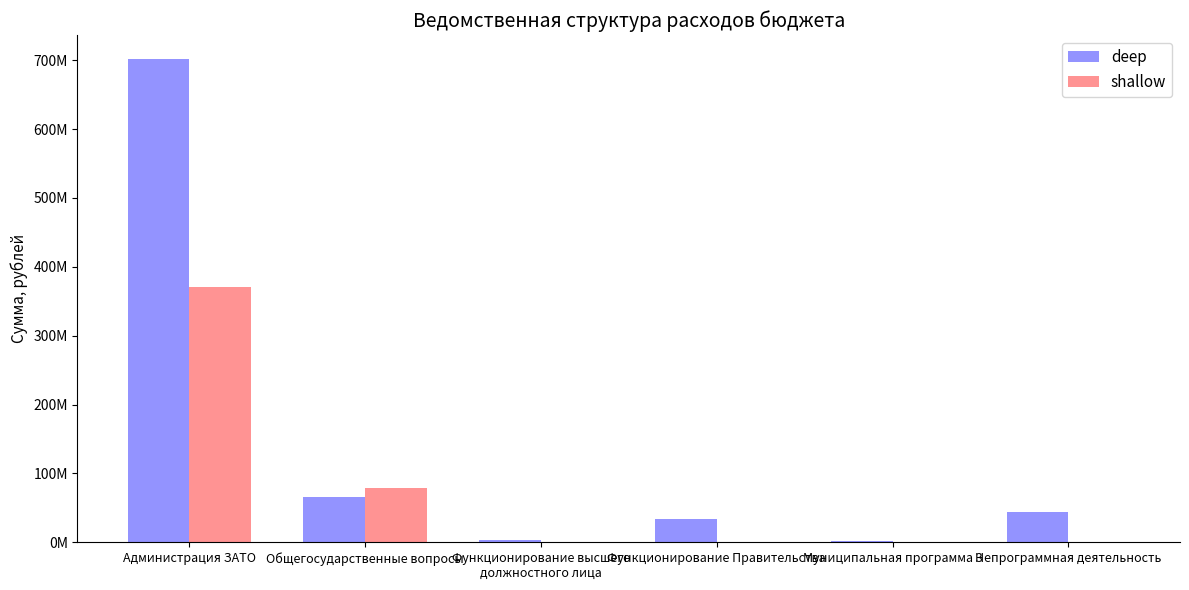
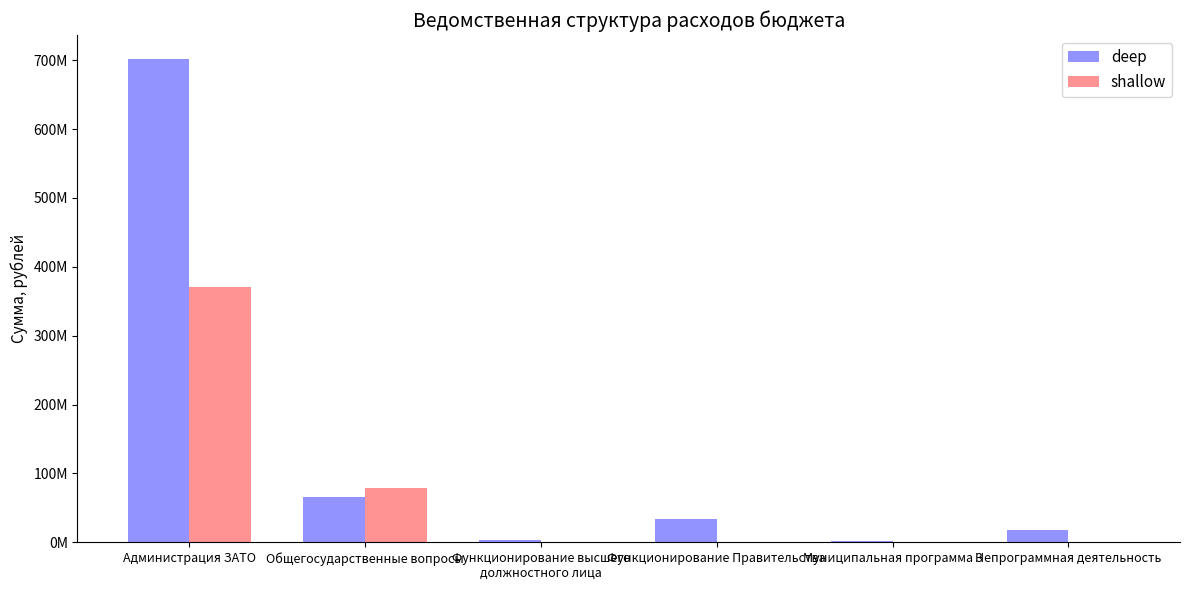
  {
    "deep": {
      "Администрация ЗАТО": 700000000,
      "Общегосударственные вопросы": 70000000,
      "Функционирование Правительства": 30000000,
-     "Непрограммная деятельность": 40000000
+     "Непрограммная деятельность": 20000000
    },
    "shallow": {
      "Администрация ЗАТО": 370000000,
      "Общегосударственные вопросы": 80000000,
      "Функционирование высшего должностного лица": 0,
      "Функционирование Правительства": 0,
      "Муниципальная программа 3": 0,
      "Непрограммная деятельность": 0
    }
  }
